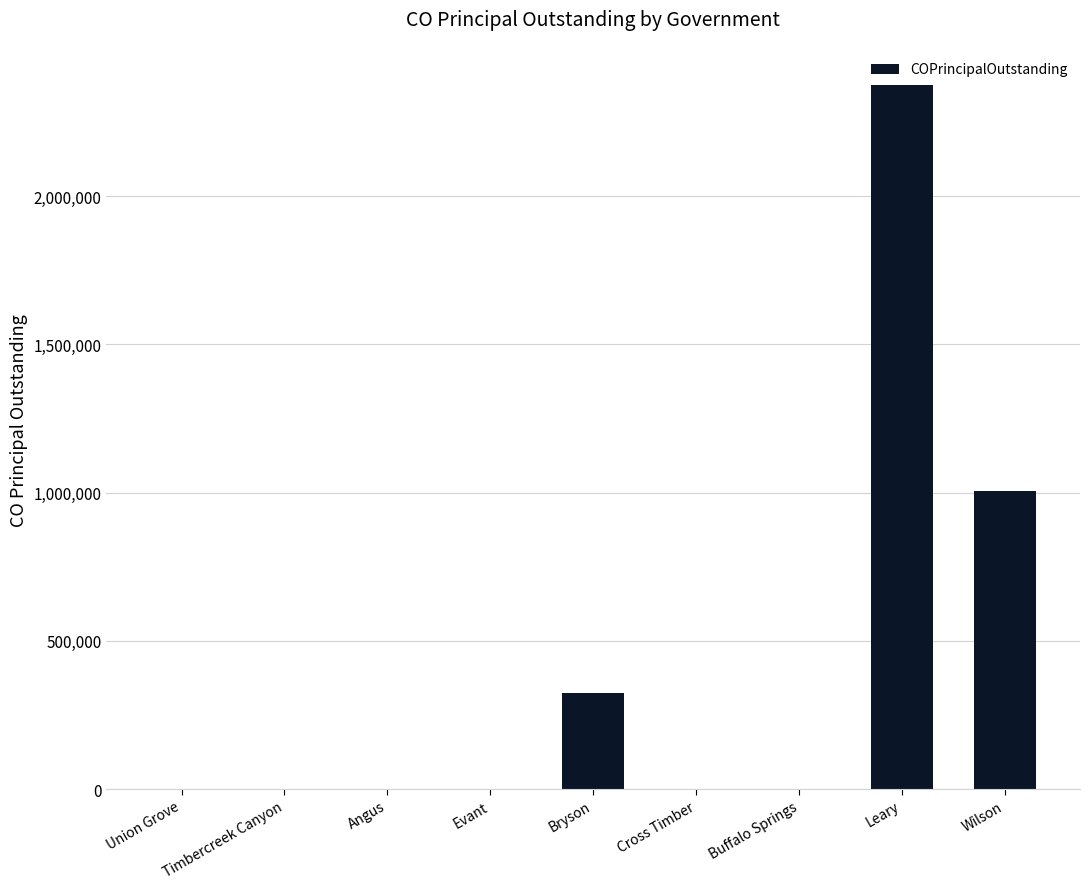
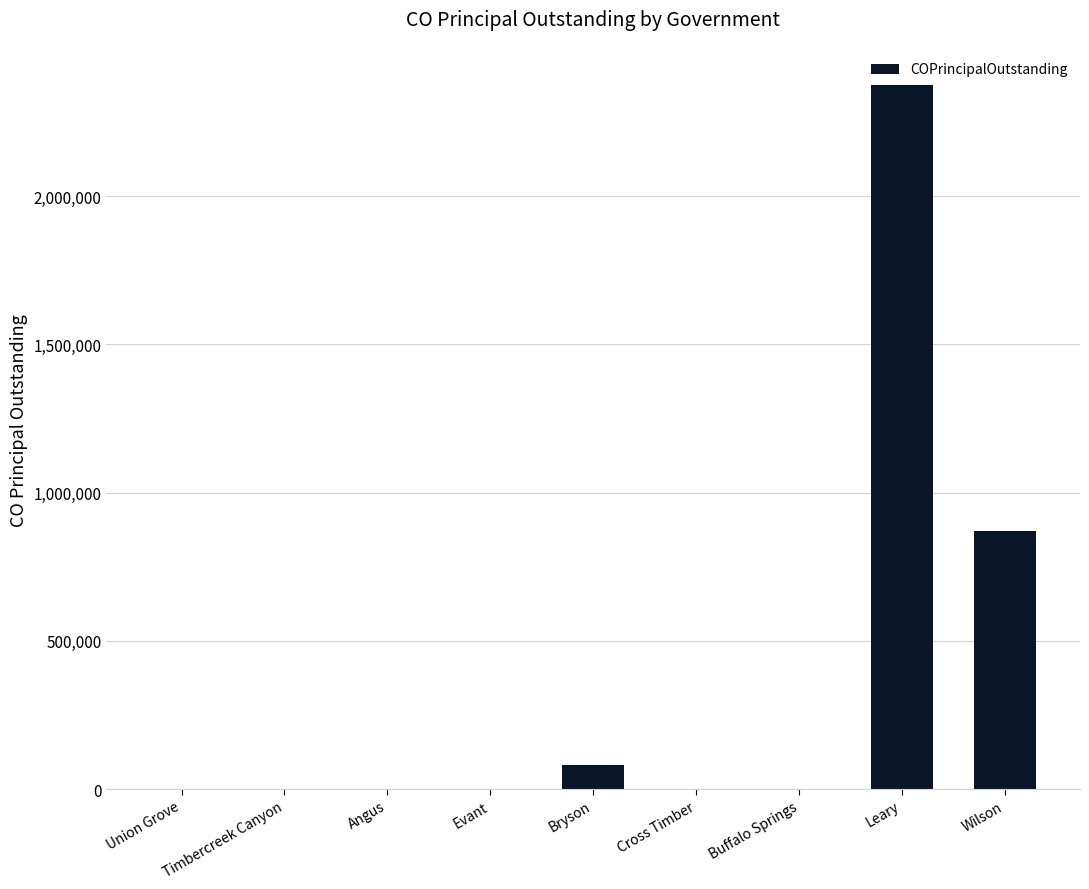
  {
    "Union Grove": "0",
    "Timbercreek Canyon": "0",
    "Angus": "0",
    "Evant": "0",
-   "Bryson": "320,000",
+   "Bryson": "80,000",
    "Cross Timber": "0",
    "Buffalo Springs": "0",
    "Leary": "2,370,000",
-   "Wilson": "1,010,000"
+   "Wilson": "870,000"
  }
